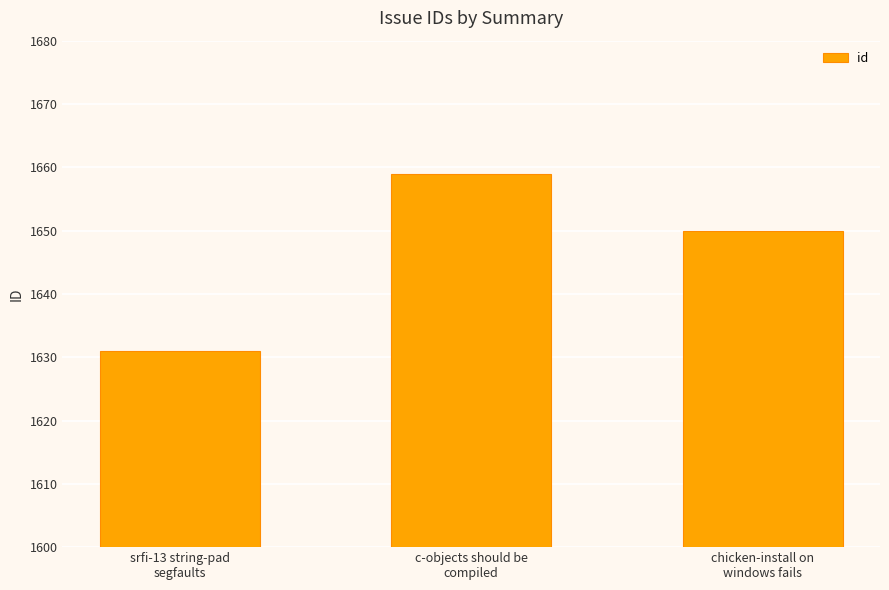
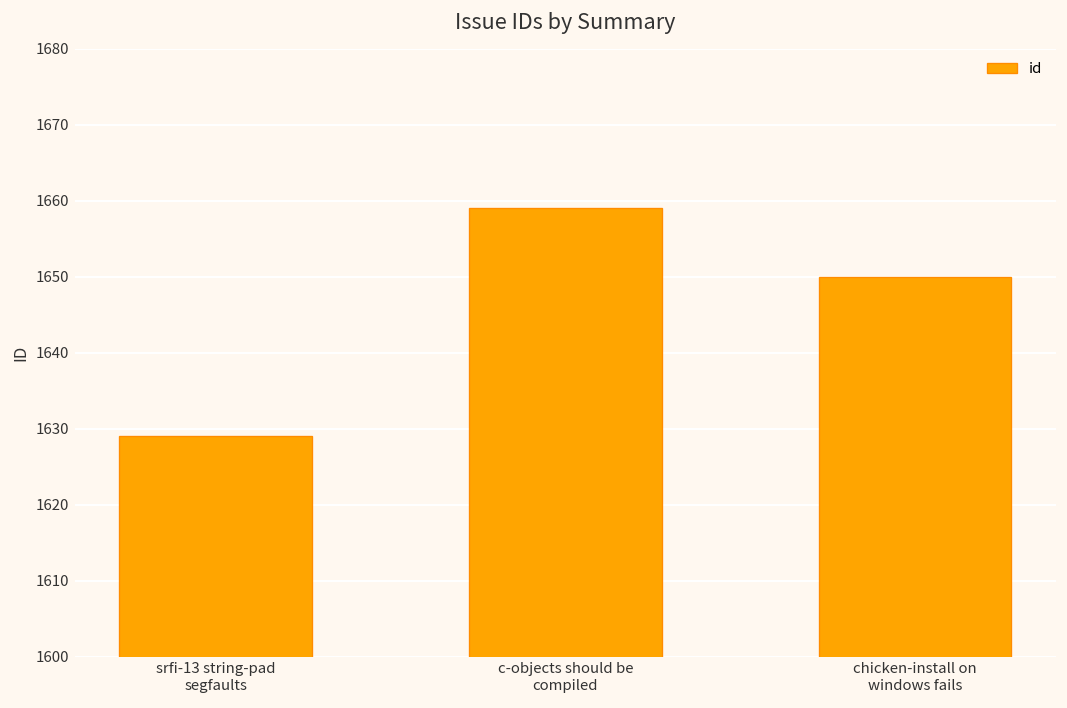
  {
-   "srfi-13 string-pad segfaults": 1631,
+   "srfi-13 string-pad segfaults": 1629,
    "c-objects should be compiled": 1659,
    "chicken-install on windows fails": 1650
  }
